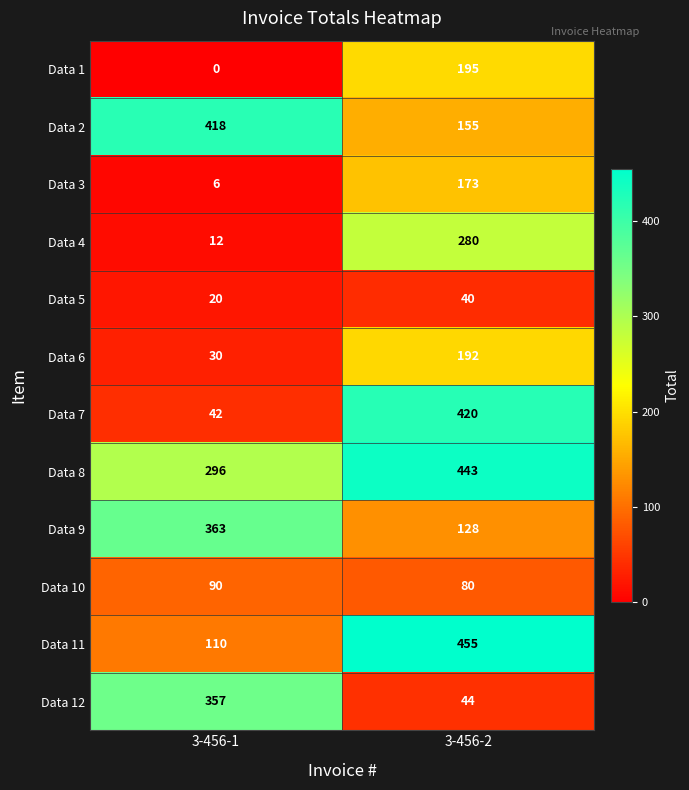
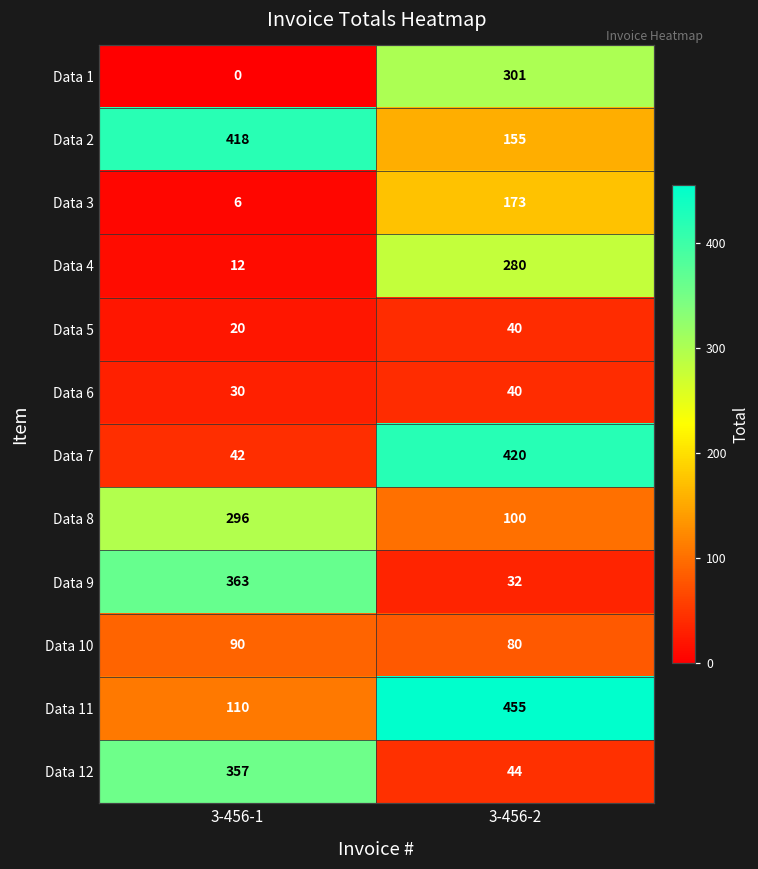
  {
    "Data 1": {
      "3-456-1": 0,
-     "3-456-2": 195
+     "3-456-2": 301
    },
    "Data 2": {
      "3-456-1": 418,
      "3-456-2": 155
    },
    "Data 3": {
      "3-456-1": 6,
      "3-456-2": 173
    },
    "Data 4": {
      "3-456-1": 12,
      "3-456-2": 280
    },
    "Data 5": {
      "3-456-1": 20,
      "3-456-2": 40
    },
    "Data 6": {
      "3-456-1": 30,
-     "3-456-2": 192
+     "3-456-2": 40
    },
    "Data 7": {
      "3-456-1": 42,
      "3-456-2": 420
    },
    "Data 8": {
      "3-456-1": 296,
-     "3-456-2": 443
+     "3-456-2": 100
    },
    "Data 9": {
      "3-456-1": 363,
-     "3-456-2": 128
+     "3-456-2": 32
    },
    "Data 10": {
      "3-456-1": 90,
      "3-456-2": 80
    },
    "Data 11": {
      "3-456-1": 110,
      "3-456-2": 455
    },
    "Data 12": {
      "3-456-1": 357,
      "3-456-2": 44
    }
  }
